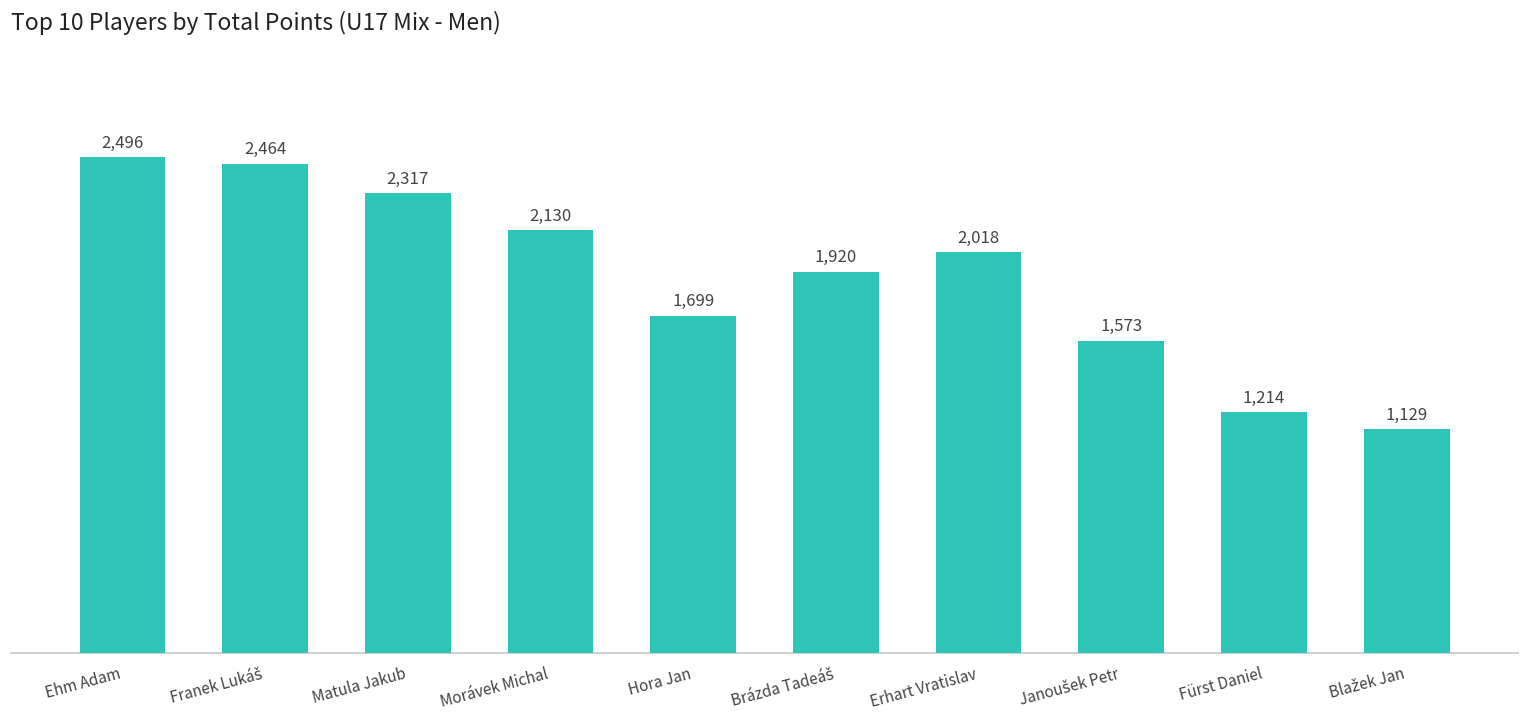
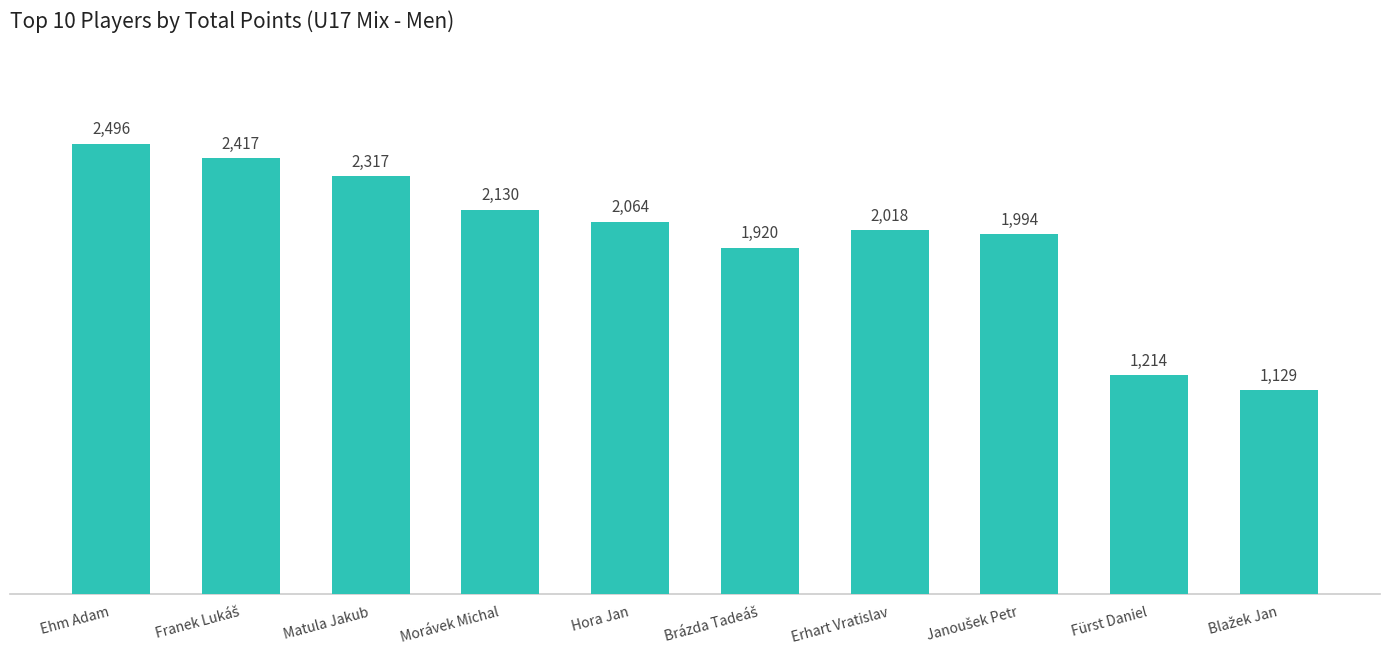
  {
    "Ehm Adam": "2,496",
-   "Franek Lukáš": "2,464",
+   "Franek Lukáš": "2,417",
    "Matula Jakub": "2,317",
    "Morávek Michal": "2,130",
-   "Hora Jan": "1,699",
+   "Hora Jan": "2,064",
    "Brázda Tadeáš": "1,920",
    "Erhart Vratislav": "2,018",
-   "Janoušek Petr": "1,573",
+   "Janoušek Petr": "1,994",
    "Fürst Daniel": "1,214",
    "Blažek Jan": "1,129"
  }
